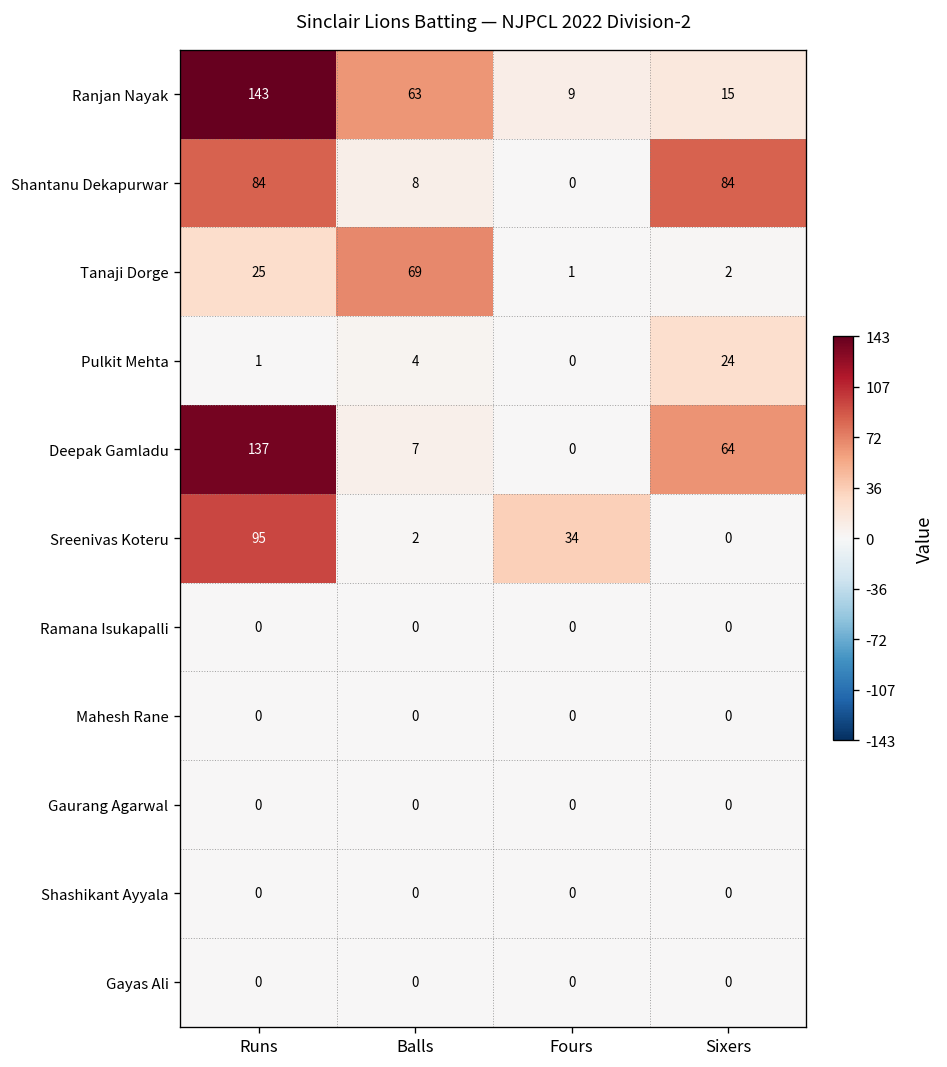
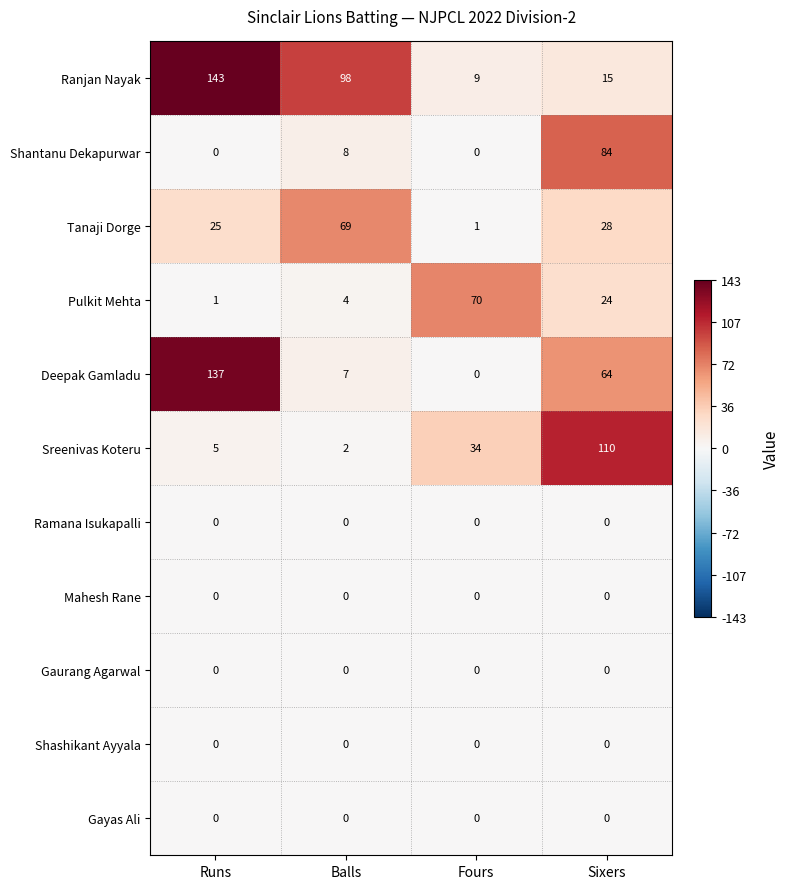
  {
    "Ranjan Nayak": {
      "Runs": 143,
-     "Balls": 63,
+     "Balls": 98,
      "Fours": 9,
      "Sixers": 15
    },
    "Shantanu Dekapurwar": {
-     "Runs": 84,
+     "Runs": 0,
      "Balls": 8,
      "Fours": 0,
      "Sixers": 84
    },
    "Tanaji Dorge": {
      "Runs": 25,
      "Balls": 69,
      "Fours": 1,
-     "Sixers": 2
+     "Sixers": 28
    },
    "Pulkit Mehta": {
      "Runs": 1,
      "Balls": 4,
-     "Fours": 0,
+     "Fours": 70,
      "Sixers": 24
    },
    "Deepak Gamladu": {
      "Runs": 137,
      "Balls": 7,
      "Fours": 0,
      "Sixers": 64
    },
    "Sreenivas Koteru": {
-     "Runs": 95,
+     "Runs": 5,
      "Balls": 2,
      "Fours": 34,
-     "Sixers": 0
+     "Sixers": 110
    },
    "Ramana Isukapalli": {
      "Runs": 0,
      "Balls": 0,
      "Fours": 0,
      "Sixers": 0
    },
    "Mahesh Rane": {
      "Runs": 0,
      "Balls": 0,
      "Fours": 0,
      "Sixers": 0
    },
    "Gaurang Agarwal": {
      "Runs": 0,
      "Balls": 0,
      "Fours": 0,
      "Sixers": 0
    },
    "Shashikant Ayyala": {
      "Runs": 0,
      "Balls": 0,
      "Fours": 0,
      "Sixers": 0
    },
    "Gayas Ali": {
      "Runs": 0,
      "Balls": 0,
      "Fours": 0,
      "Sixers": 0
    }
  }
